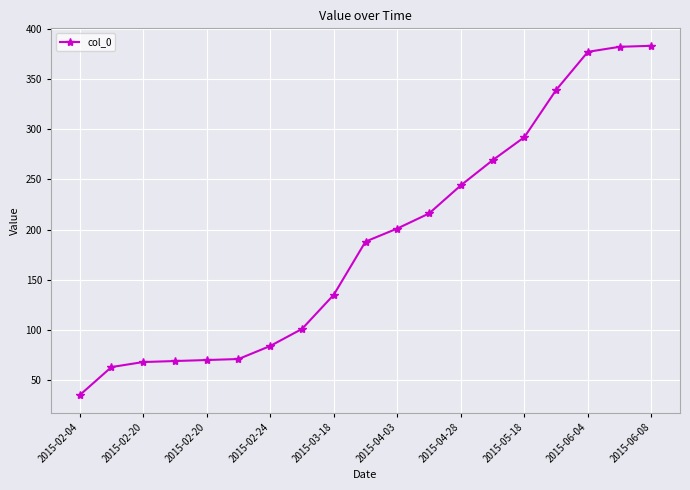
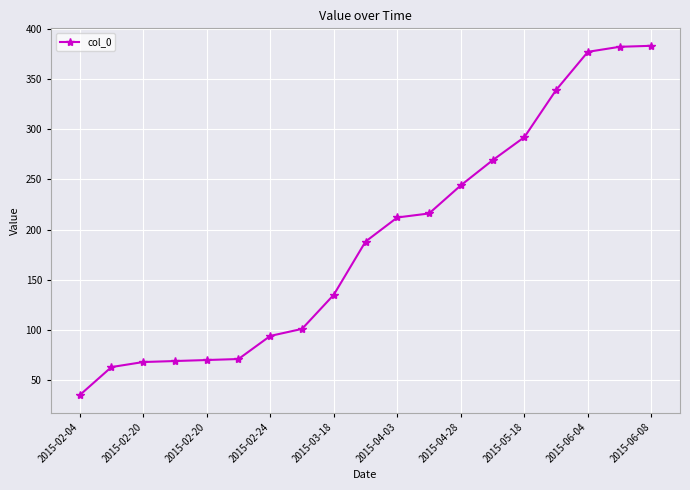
  {
    "2015-02-04": 35,
-   "2015-02-24": 84,
+   "2015-02-24": 94,
    "2015-03-18": 135,
-   "2015-04-03": 201,
+   "2015-04-03": 212,
    "2015-04-28": 244,
    "2015-05-18": 292,
    "2015-06-04": 377
  }
